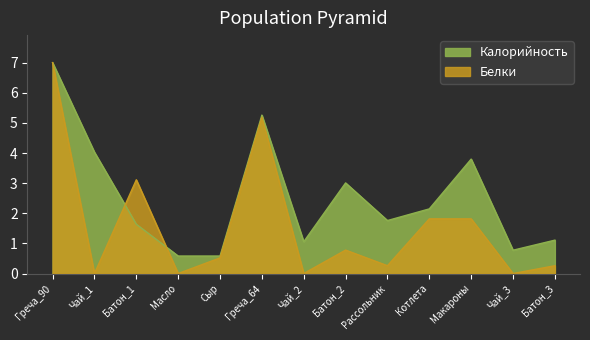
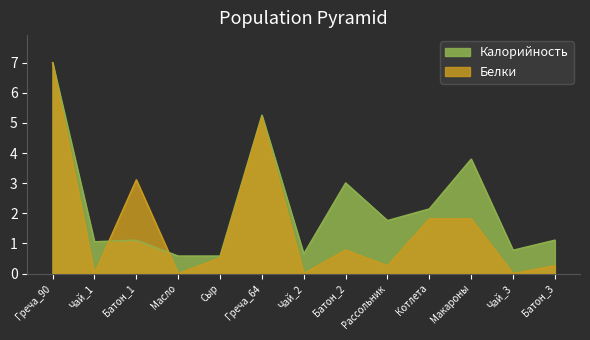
  {
    "Калорийность": {
-     "Чай_1": 4.0,
-     "Батон_1": 1.6,
+     "Чай_1": 1.1,
+     "Батон_1": 1.1,
      "Масло": 0.6,
-     "Чай_2": 1.1,
+     "Чай_2": 0.7,
      "Батон_2": 3.0,
      "Рассольник": 1.8,
      "Котлета": 2.1,
      "Макароны": 3.8,
      "Чай_3": 0.8,
      "Батон_3": 1.1
    },
    "Белки": {
      "Чай_1": 0.0,
      "Батон_1": 3.1,
      "Масло": 0.0,
      "Чай_2": 0.0,
      "Батон_2": 0.8,
      "Рассольник": 0.3,
      "Котлета": 1.8,
      "Макароны": 1.8,
      "Чай_3": 0.0,
      "Батон_3": 0.3
    }
  }
